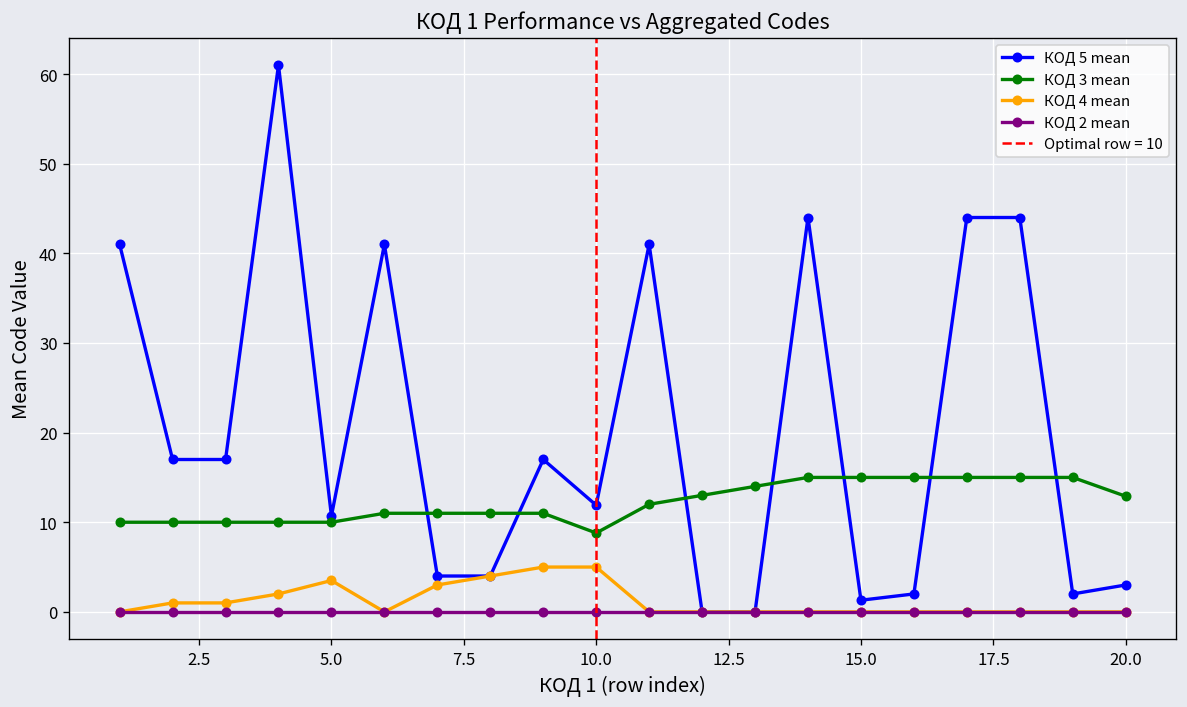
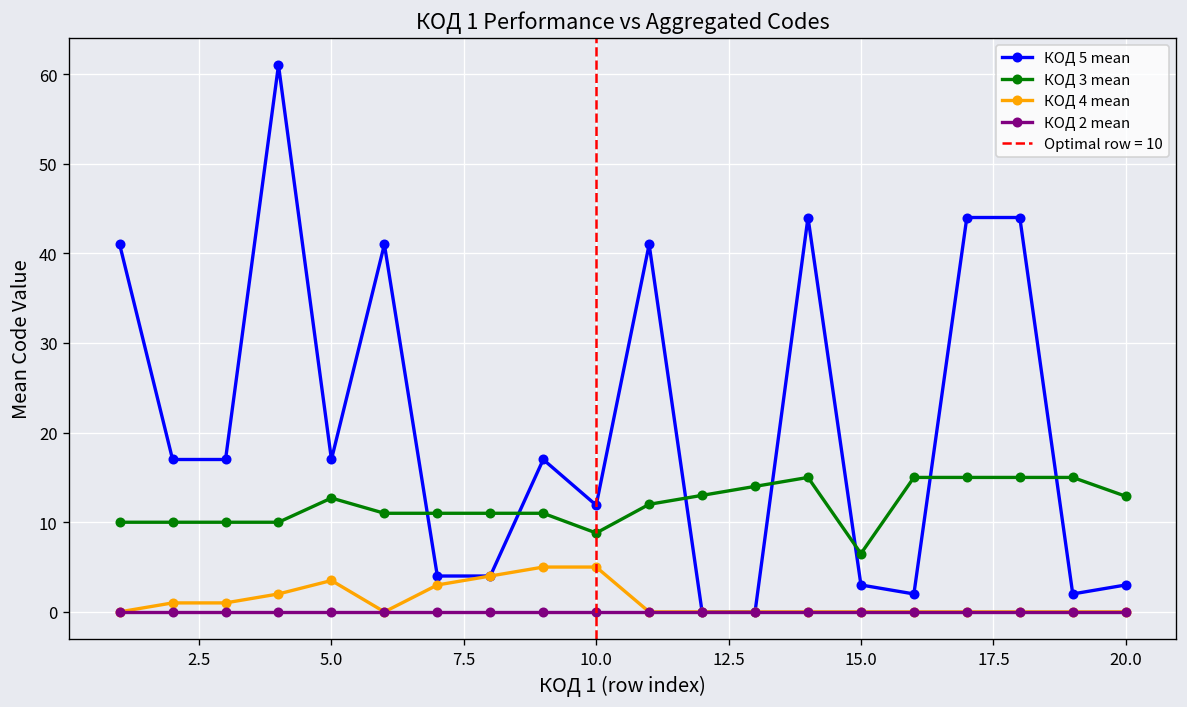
  {
    "КОД 5 mean": {
-     "5.0": 11,
+     "5.0": 17,
      "10.0": 12,
-     "15.0": 1,
+     "15.0": 3,
      "20.0": 3
    },
    "КОД 3 mean": {
-     "5.0": 10,
+     "5.0": 13,
      "10.0": 9,
-     "15.0": 15,
+     "15.0": 7,
      "20.0": 13
    },
    "КОД 4 mean": {
      "5.0": 4,
      "10.0": 5
    },
    "КОД 2 mean": {
      "5.0": 0,
      "10.0": 0
    }
  }
